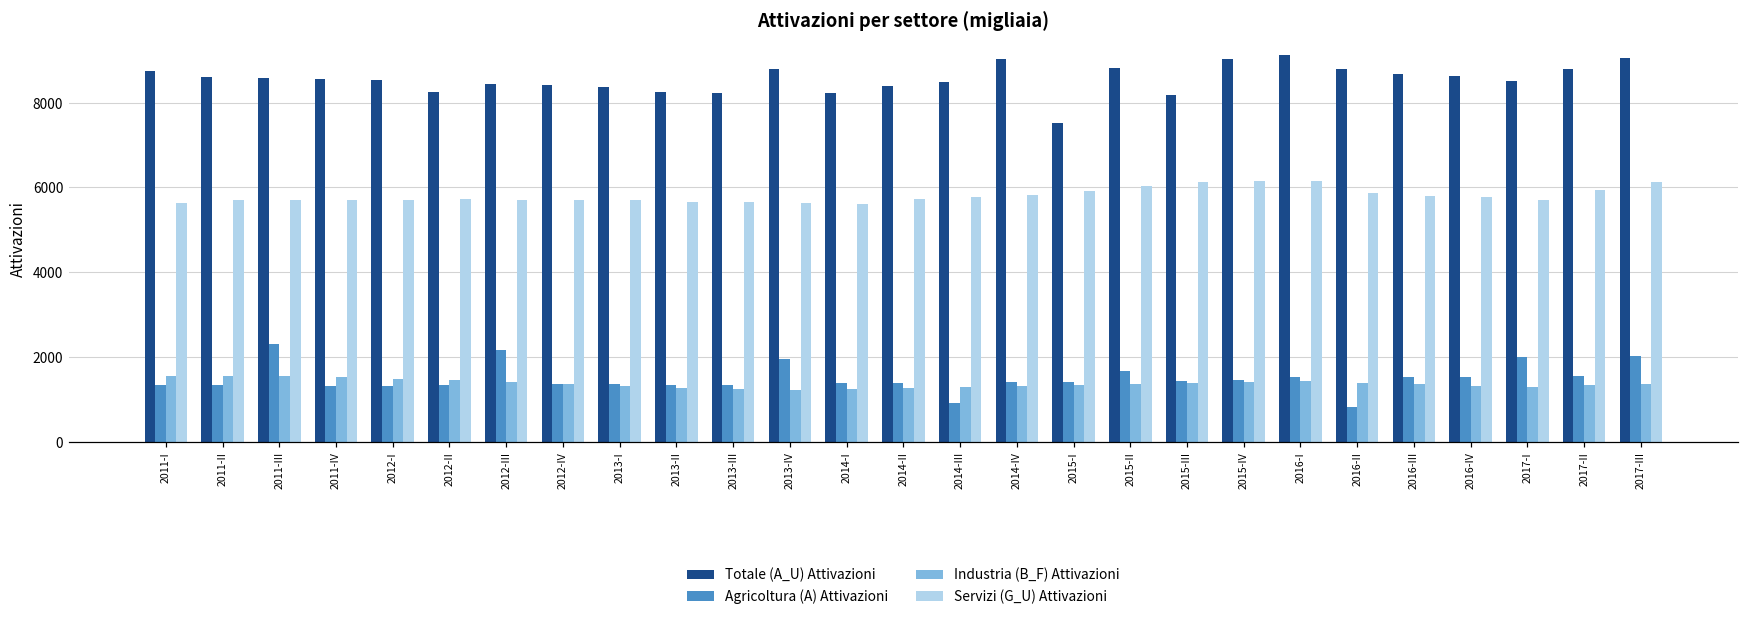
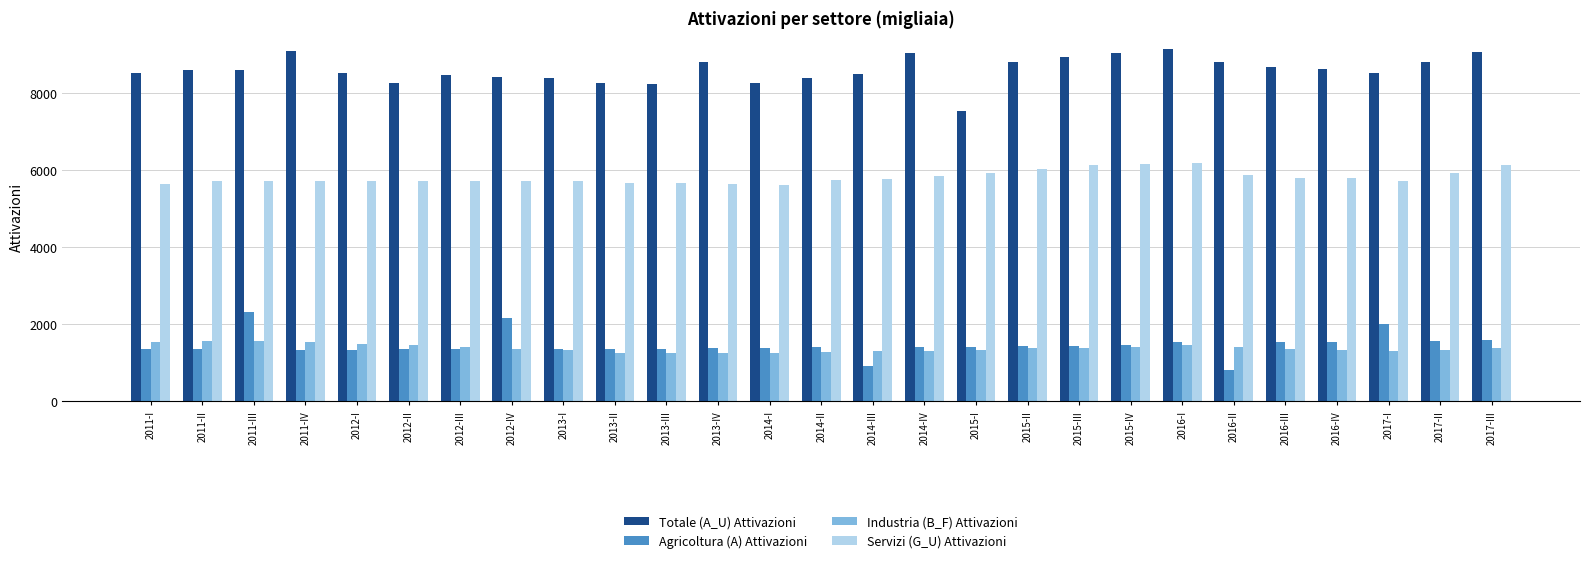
  {
    "Totale (A_U) Attivazioni": {
-     "2011-I": 8700,
+     "2011-I": 8500,
      "2011-II": 8600,
      "2011-III": 8600,
-     "2011-IV": 8500,
+     "2011-IV": 9100,
      "2012-I": 8500,
      "2012-II": 8200,
      "2012-III": 8400,
      "2012-IV": 8400,
      "2013-I": 8400,
      "2013-II": 8300,
      "2013-III": 8200,
      "2013-IV": 8800,
      "2014-I": 8200,
      "2014-II": 8400,
      "2014-III": 8500,
      "2014-IV": 9000,
      "2015-I": 7500,
      "2015-II": 8800,
-     "2015-III": 8200,
+     "2015-III": 8900,
      "2015-IV": 9000,
      "2016-I": 9100,
      "2016-II": 8800,
      "2016-III": 8700,
      "2016-IV": 8600,
      "2017-I": 8500,
      "2017-II": 8800,
      "2017-III": 9100
    },
    "Agricoltura (A) Attivazioni": {
      "2011-I": 1300,
      "2011-II": 1300,
      "2011-III": 2300,
      "2011-IV": 1300,
      "2012-I": 1300,
      "2012-II": 1300,
-     "2012-III": 2200,
-     "2012-IV": 1400,
+     "2012-III": 1300,
+     "2012-IV": 2200,
      "2013-I": 1400,
      "2013-II": 1300,
      "2013-III": 1300,
-     "2013-IV": 2000,
+     "2013-IV": 1400,
      "2014-I": 1400,
      "2014-II": 1400,
      "2014-III": 900,
      "2014-IV": 1400,
      "2015-I": 1400,
-     "2015-II": 1700,
+     "2015-II": 1400,
      "2015-III": 1400,
      "2015-IV": 1500,
      "2016-I": 1500,
      "2016-II": 800,
      "2016-III": 1500,
      "2016-IV": 1500,
      "2017-I": 2000,
      "2017-II": 1500,
-     "2017-III": 2000
+     "2017-III": 1600
    }
  }
